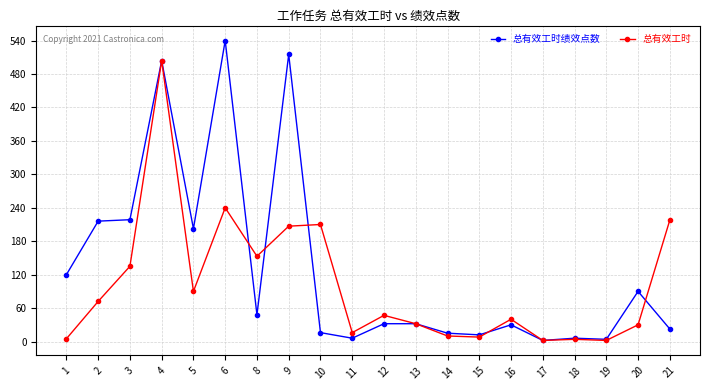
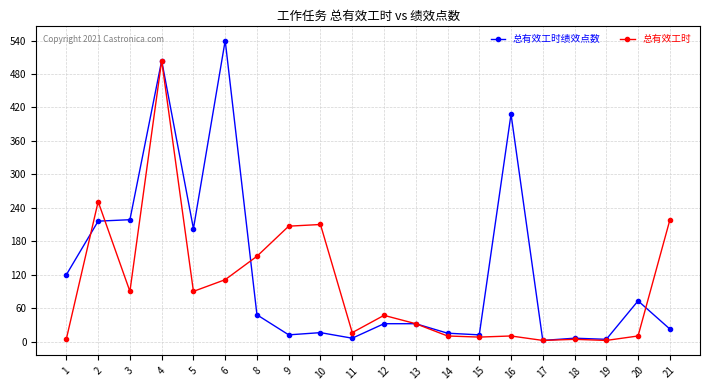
  {
    "总有效工时绩效点数": {
      "1": 120,
      "2": 220,
      "3": 220,
      "5": 200,
      "6": 540,
      "8": 50,
-     "9": 520,
+     "9": 10,
      "10": 20,
      "11": 10,
      "12": 30,
      "14": 20,
-     "16": 30,
-     "20": 90,
+     "16": 410,
+     "20": 70,
      "21": 20
    },
    "总有效工时": {
      "1": 10,
-     "2": 70,
-     "3": 140,
+     "2": 250,
+     "3": 90,
      "5": 90,
-     "6": 240,
+     "6": 110,
      "8": 150,
      "9": 210,
      "10": 210,
      "11": 20,
      "12": 50,
      "14": 10,
-     "16": 40,
-     "20": 30,
+     "16": 10,
+     "20": 10,
      "21": 220
    }
  }
